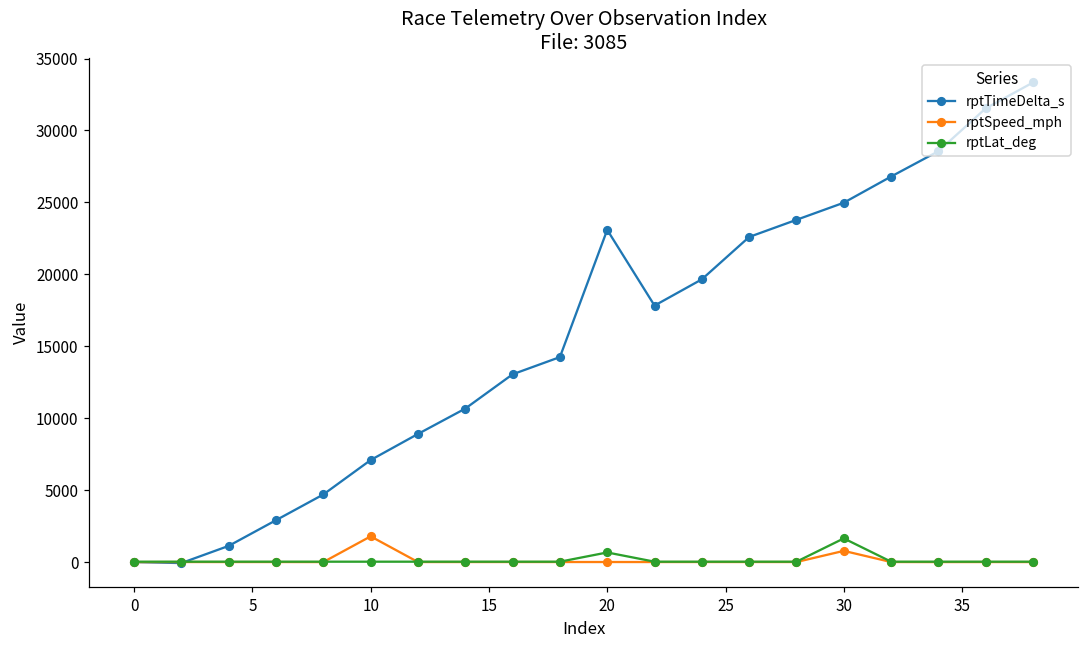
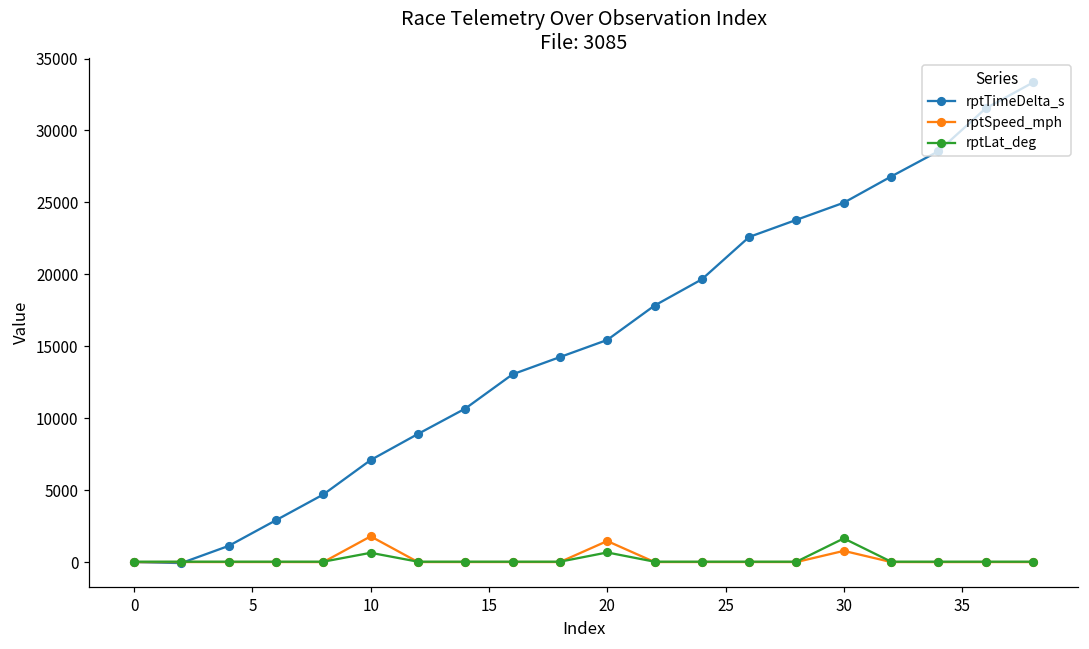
  {
    "rptTimeDelta_s": {
      "10": 7100,
-     "20": 23100,
+     "20": 15400,
      "30": 25000
    },
    "rptSpeed_mph": {
      "10": 1800,
-     "20": 0,
+     "20": 1500,
      "30": 800
    },
    "rptLat_deg": {
-     "10": 0,
+     "10": 600,
      "20": 700,
      "30": 1600
    }
  }
